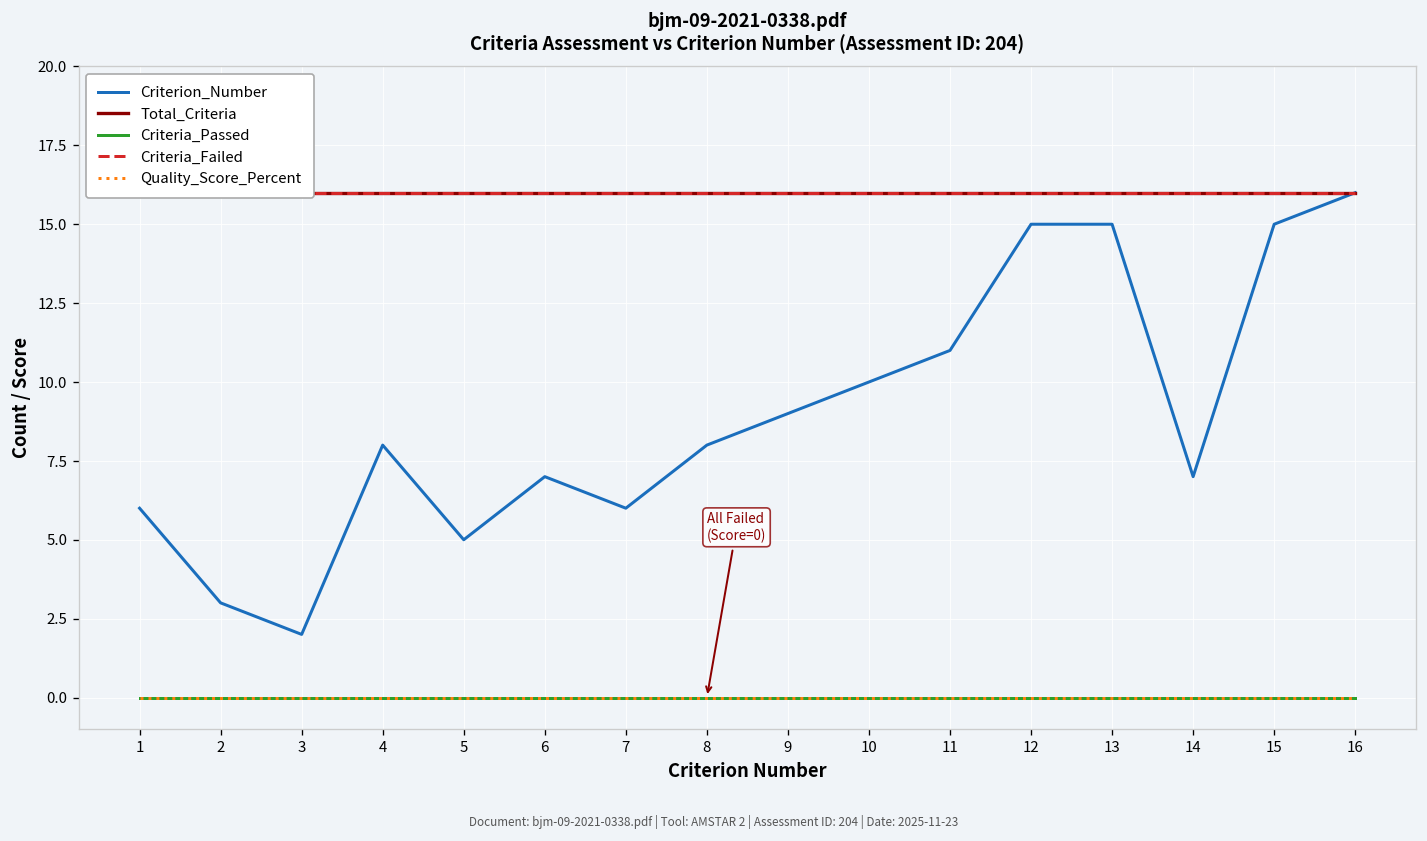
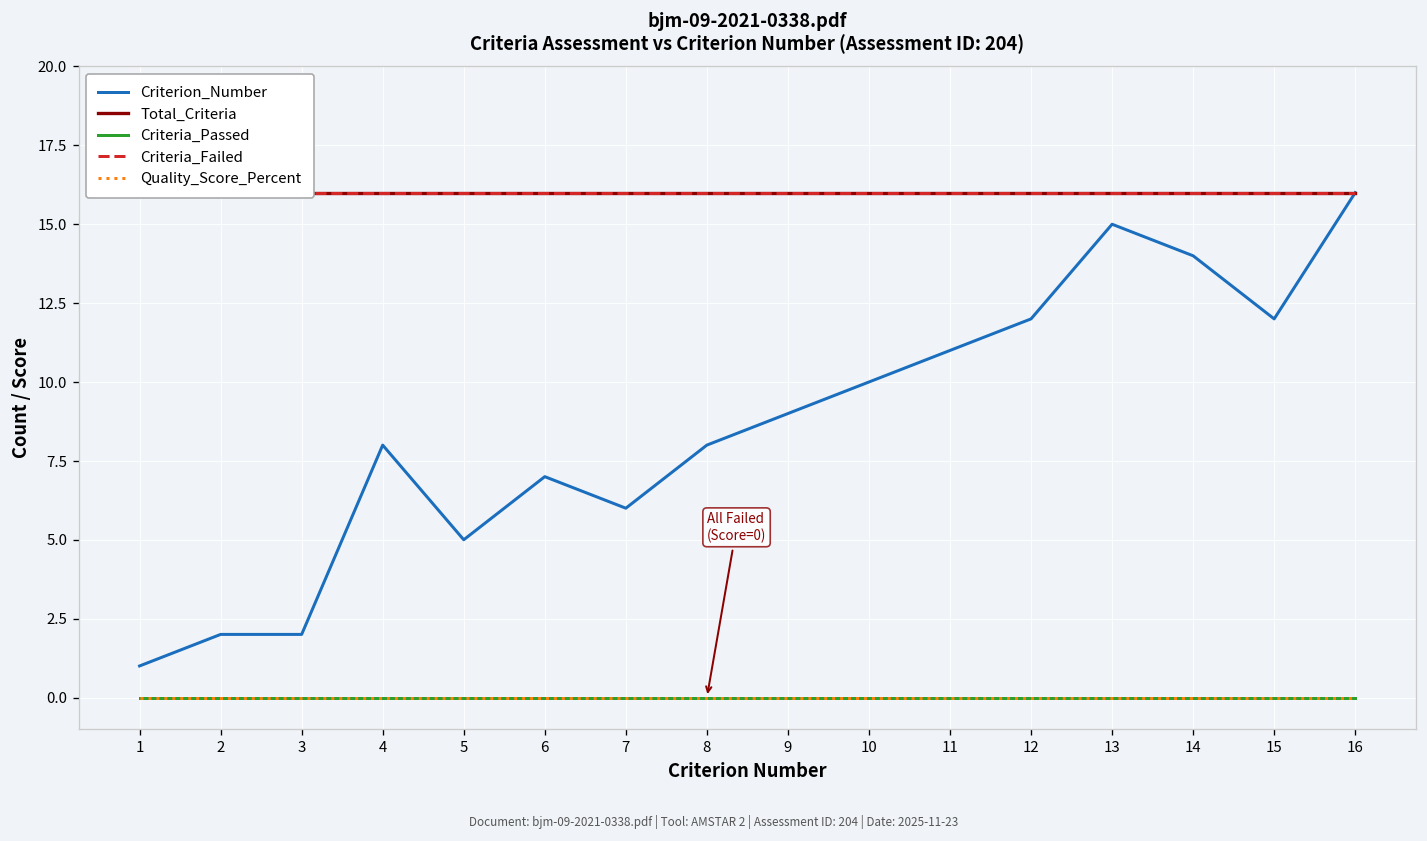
  {
    "Criterion_Number": {
-     "1": 6,
-     "2": 3,
+     "1": 1,
+     "2": 2,
      "3": 2,
      "4": 8,
      "5": 5,
      "6": 7,
      "7": 6,
      "8": 8,
      "9": 9,
      "10": 10,
      "11": 11,
-     "12": 15,
+     "12": 12,
      "13": 15,
-     "14": 7,
-     "15": 15
+     "14": 14,
+     "15": 12
    },
    "Criteria_Failed": {
      "4": 16,
      "5": 16,
      "6": 16,
      "7": 16,
      "8": 16,
      "9": 16,
      "10": 16,
      "11": 16,
      "12": 16,
      "13": 16,
      "14": 16,
      "15": 16
    },
    "Quality_Score_Percent": {
      "1": 0,
      "2": 0,
      "3": 0,
      "4": 0,
      "5": 0,
      "6": 0,
      "7": 0,
      "9": 0,
      "10": 0,
      "11": 0,
      "12": 0,
      "13": 0,
      "14": 0,
      "15": 0,
      "16": 0
    }
  }
